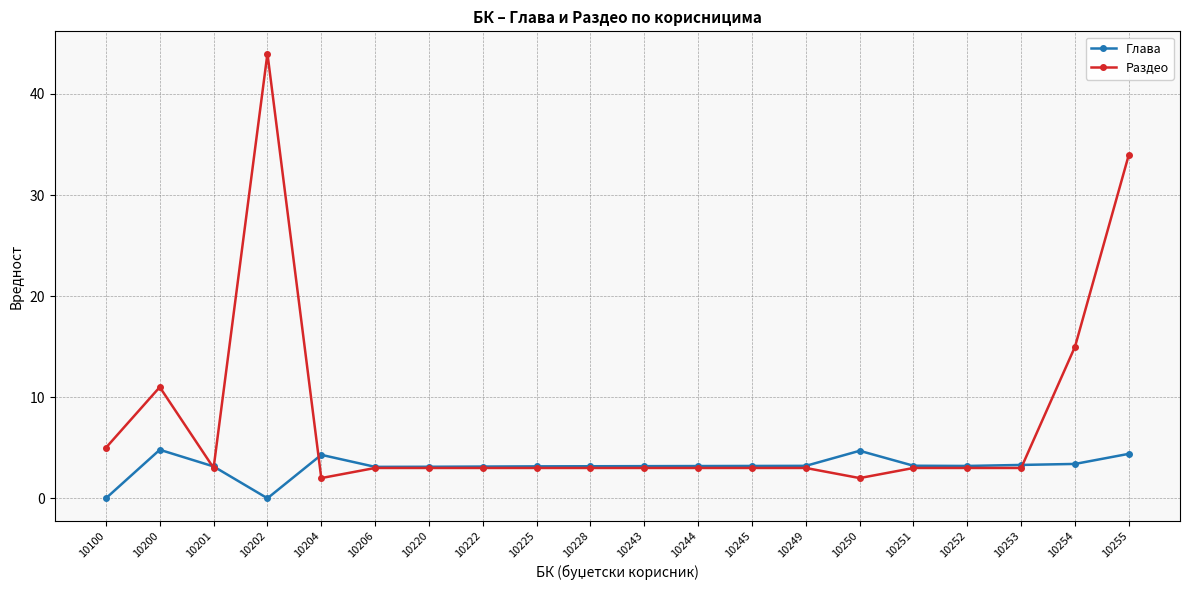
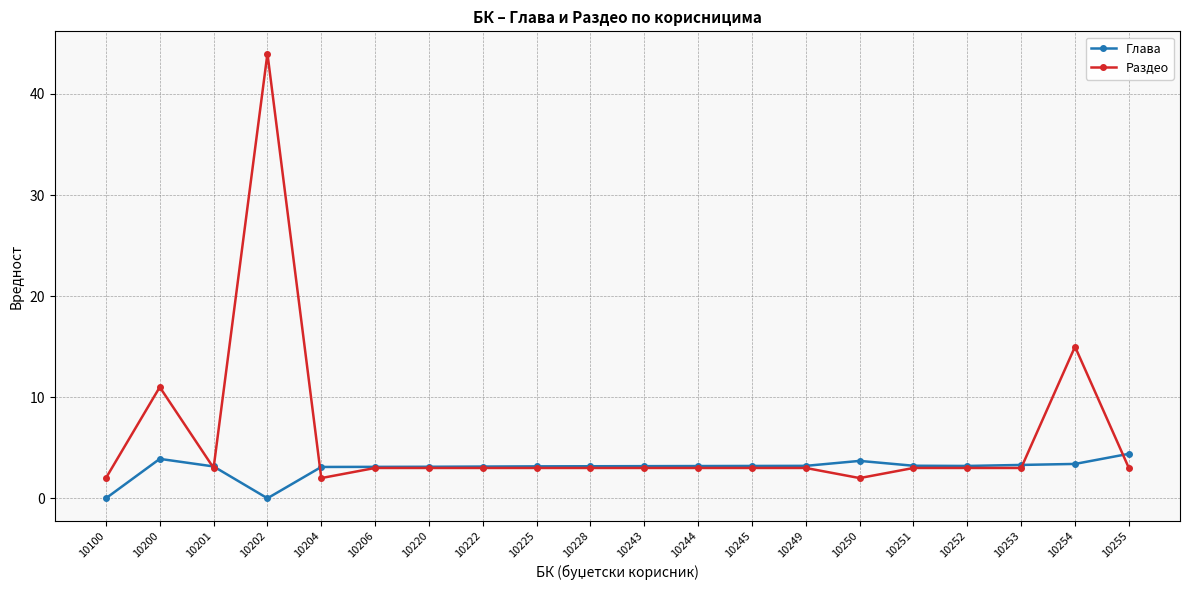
  {
    "Глава": {
      "10100": 0.0,
-     "10200": 4.8,
+     "10200": 3.9,
      "10202": 0.0,
-     "10204": 4.3,
-     "10250": 4.7,
+     "10204": 3.1,
+     "10250": 3.7,
      "10253": 3.3,
      "10254": 3.4,
      "10255": 4.4
    },
    "Раздео": {
-     "10100": 5,
+     "10100": 2,
      "10200": 11,
      "10202": 44,
      "10204": 2,
      "10250": 2,
      "10253": 3,
      "10254": 15,
-     "10255": 34
+     "10255": 3
    }
  }
